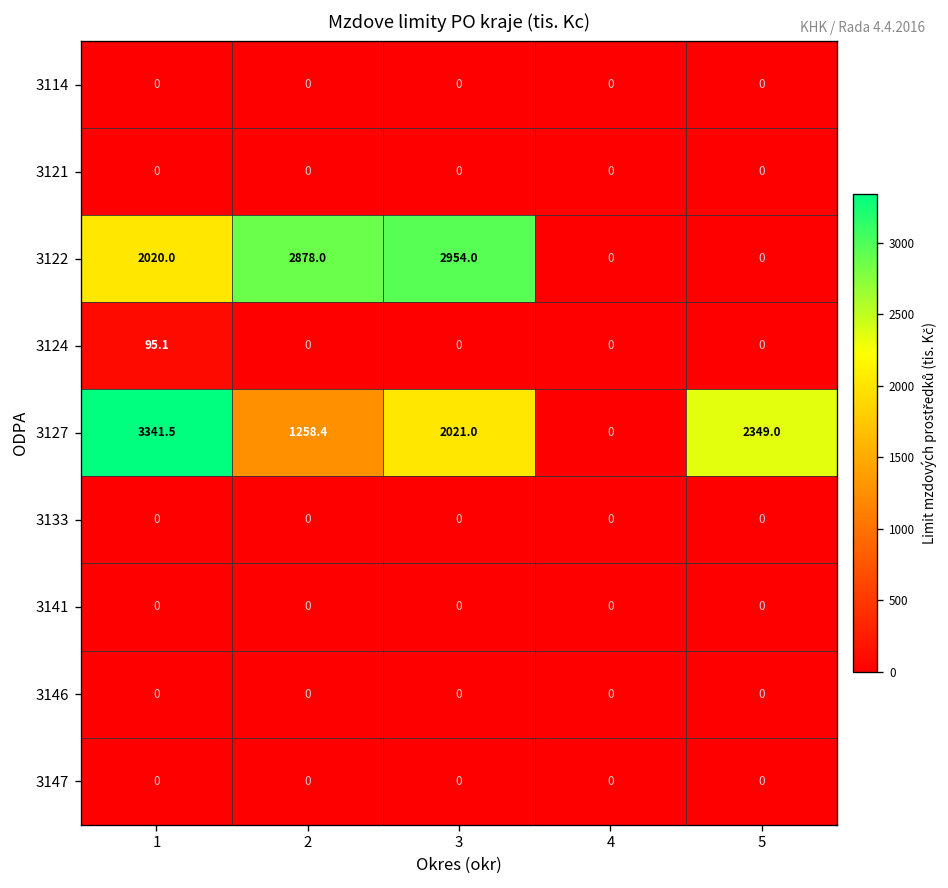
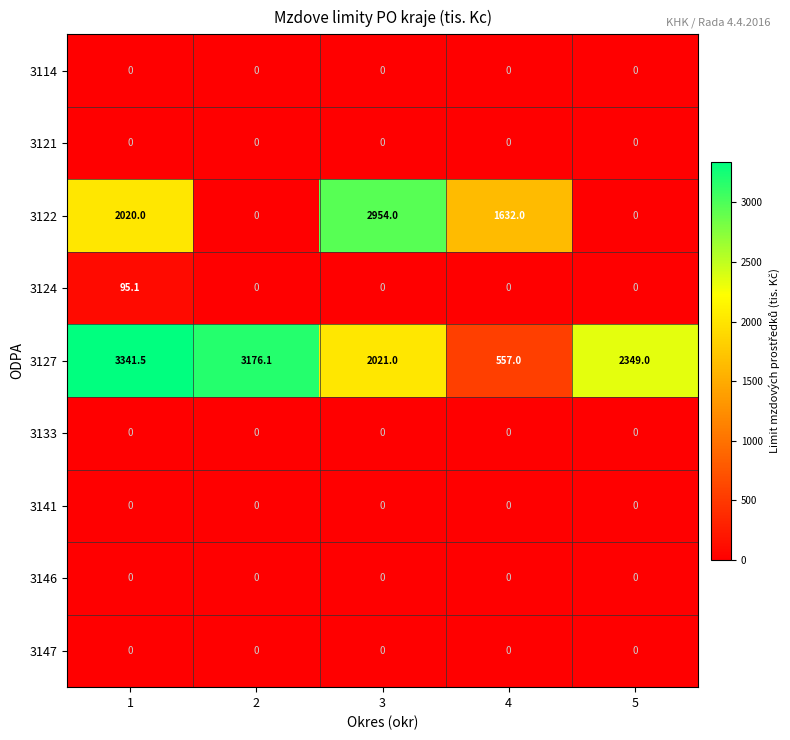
  {
    "3114": {
      "1": 0,
      "2": 0,
      "3": 0,
      "4": 0,
      "5": 0
    },
    "3121": {
      "1": 0,
      "2": 0,
      "3": 0,
      "4": 0,
      "5": 0
    },
    "3122": {
      "1": 2020.0,
-     "2": 2878.0,
+     "2": 0,
      "3": 2954.0,
-     "4": 0,
+     "4": 1632.0,
      "5": 0
    },
    "3124": {
      "1": 95.1,
      "2": 0,
      "3": 0,
      "4": 0,
      "5": 0
    },
    "3127": {
      "1": 3341.5,
-     "2": 1258.4,
+     "2": 3176.1,
      "3": 2021.0,
-     "4": 0,
+     "4": 557.0,
      "5": 2349.0
    },
    "3133": {
      "1": 0,
      "2": 0,
      "3": 0,
      "4": 0,
      "5": 0
    },
    "3141": {
      "1": 0,
      "2": 0,
      "3": 0,
      "4": 0,
      "5": 0
    },
    "3146": {
      "1": 0,
      "2": 0,
      "3": 0,
      "4": 0,
      "5": 0
    },
    "3147": {
      "1": 0,
      "2": 0,
      "3": 0,
      "4": 0,
      "5": 0
    }
  }
